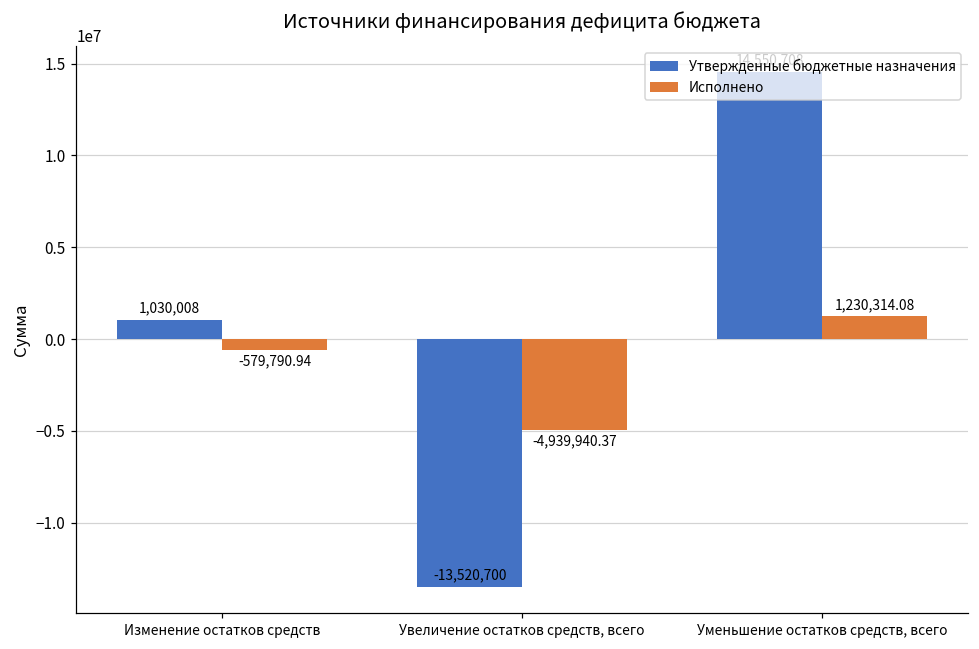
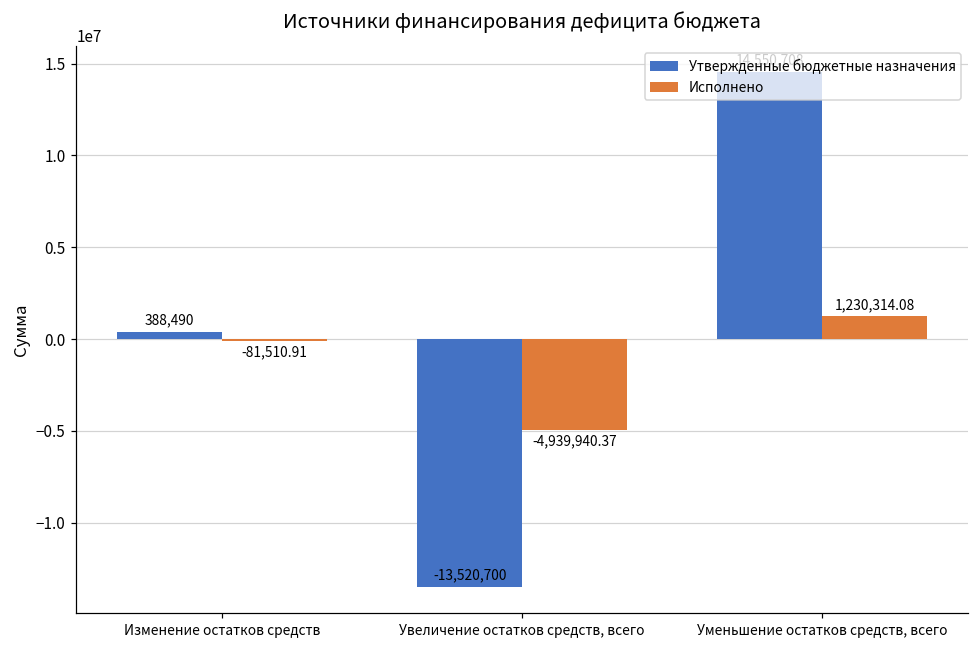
  {
    "Утвержденные бюджетные назначения": {
-     "Изменение остатков средств": "1,030,008",
+     "Изменение остатков средств": "388,490",
      "Увеличение остатков средств, всего": "-13,520,700"
    },
    "Исполнено": {
-     "Изменение остатков средств": "-579,790.94",
+     "Изменение остатков средств": "-81,510.91",
      "Увеличение остатков средств, всего": "-4,939,940.37",
      "Уменьшение остатков средств, всего": "1,230,314.08"
    }
  }
